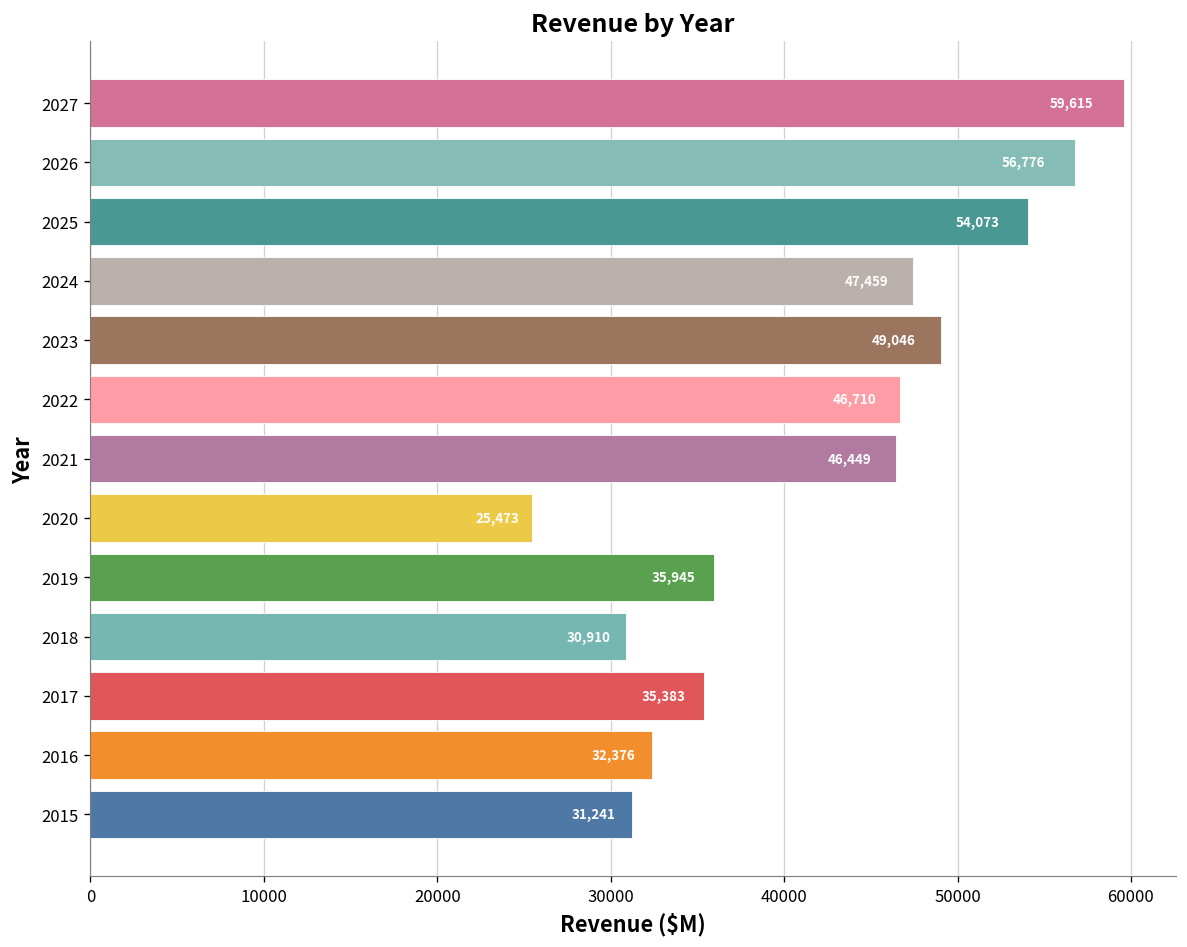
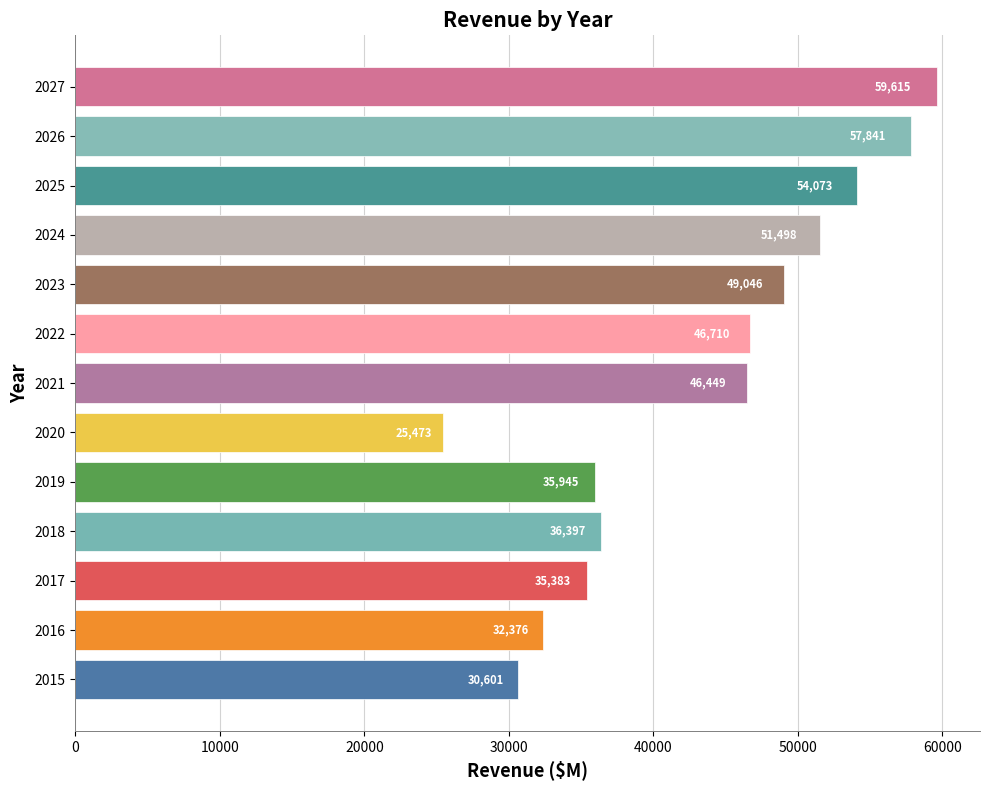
  {
    "2027": "59,615",
-   "2026": "56,776",
+   "2026": "57,841",
    "2025": "54,073",
-   "2024": "47,459",
+   "2024": "51,498",
    "2023": "49,046",
    "2022": "46,710",
    "2021": "46,449",
    "2020": "25,473",
    "2019": "35,945",
-   "2018": "30,910",
+   "2018": "36,397",
    "2017": "35,383",
    "2016": "32,376",
-   "2015": "31,241"
+   "2015": "30,601"
  }
